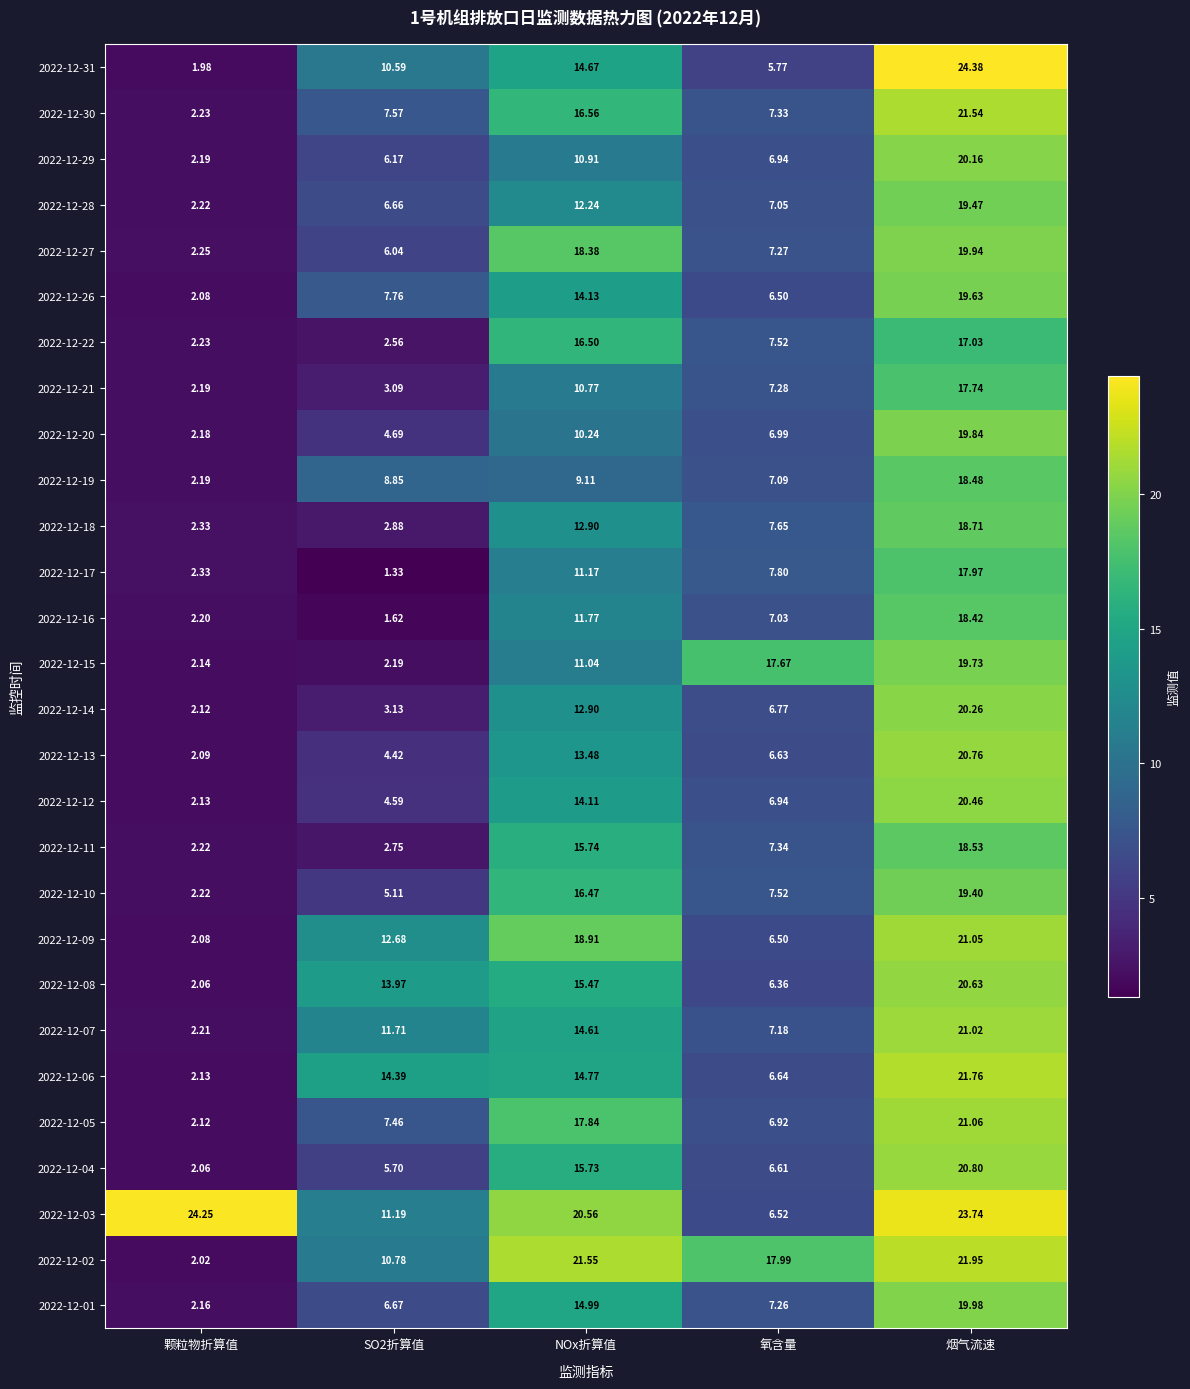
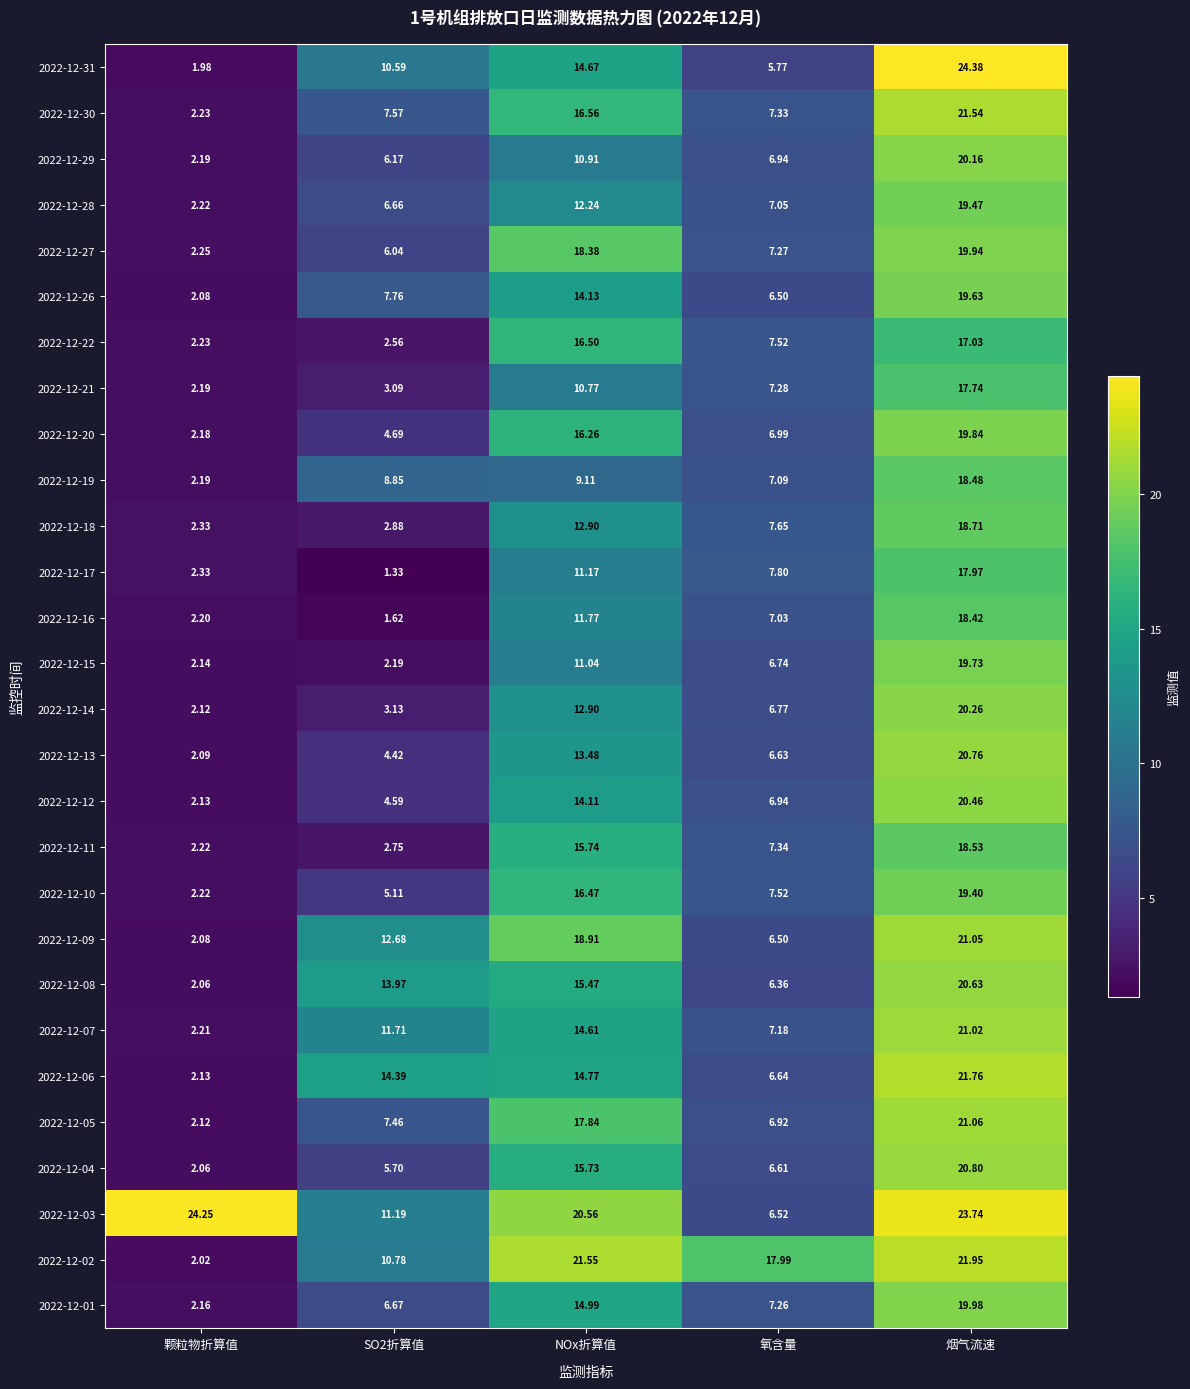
  {
    "2022-12-31": {
      "颗粒物折算值": 1.98,
      "SO2折算值": 10.59,
      "NOx折算值": 14.67,
      "氧含量": 5.77,
      "烟气流速": 24.38
    },
    "2022-12-30": {
      "颗粒物折算值": 2.23,
      "SO2折算值": 7.57,
      "NOx折算值": 16.56,
      "氧含量": 7.33,
      "烟气流速": 21.54
    },
    "2022-12-29": {
      "颗粒物折算值": 2.19,
      "SO2折算值": 6.17,
      "NOx折算值": 10.91,
      "氧含量": 6.94,
      "烟气流速": 20.16
    },
    "2022-12-28": {
      "颗粒物折算值": 2.22,
      "SO2折算值": 6.66,
      "NOx折算值": 12.24,
      "氧含量": 7.05,
      "烟气流速": 19.47
    },
    "2022-12-27": {
      "颗粒物折算值": 2.25,
      "SO2折算值": 6.04,
      "NOx折算值": 18.38,
      "氧含量": 7.27,
      "烟气流速": 19.94
    },
    "2022-12-26": {
      "颗粒物折算值": 2.08,
      "SO2折算值": 7.76,
      "NOx折算值": 14.13,
      "氧含量": 6.50,
      "烟气流速": 19.63
    },
    "2022-12-22": {
      "颗粒物折算值": 2.23,
      "SO2折算值": 2.56,
      "NOx折算值": 16.50,
      "氧含量": 7.52,
      "烟气流速": 17.03
    },
    "2022-12-21": {
      "颗粒物折算值": 2.19,
      "SO2折算值": 3.09,
      "NOx折算值": 10.77,
      "氧含量": 7.28,
      "烟气流速": 17.74
    },
    "2022-12-20": {
      "颗粒物折算值": 2.18,
      "SO2折算值": 4.69,
-     "NOx折算值": 10.24,
+     "NOx折算值": 16.26,
      "氧含量": 6.99,
      "烟气流速": 19.84
    },
    "2022-12-19": {
      "颗粒物折算值": 2.19,
      "SO2折算值": 8.85,
      "NOx折算值": 9.11,
      "氧含量": 7.09,
      "烟气流速": 18.48
    },
    "2022-12-18": {
      "颗粒物折算值": 2.33,
      "SO2折算值": 2.88,
      "NOx折算值": 12.90,
      "氧含量": 7.65,
      "烟气流速": 18.71
    },
    "2022-12-17": {
      "颗粒物折算值": 2.33,
      "SO2折算值": 1.33,
      "NOx折算值": 11.17,
      "氧含量": 7.80,
      "烟气流速": 17.97
    },
    "2022-12-16": {
      "颗粒物折算值": 2.20,
      "SO2折算值": 1.62,
      "NOx折算值": 11.77,
      "氧含量": 7.03,
      "烟气流速": 18.42
    },
    "2022-12-15": {
      "颗粒物折算值": 2.14,
      "SO2折算值": 2.19,
      "NOx折算值": 11.04,
-     "氧含量": 17.67,
+     "氧含量": 6.74,
      "烟气流速": 19.73
    },
    "2022-12-14": {
      "颗粒物折算值": 2.12,
      "SO2折算值": 3.13,
      "NOx折算值": 12.90,
      "氧含量": 6.77,
      "烟气流速": 20.26
    },
    "2022-12-13": {
      "颗粒物折算值": 2.09,
      "SO2折算值": 4.42,
      "NOx折算值": 13.48,
      "氧含量": 6.63,
      "烟气流速": 20.76
    },
    "2022-12-12": {
      "颗粒物折算值": 2.13,
      "SO2折算值": 4.59,
      "NOx折算值": 14.11,
      "氧含量": 6.94,
      "烟气流速": 20.46
    },
    "2022-12-11": {
      "颗粒物折算值": 2.22,
      "SO2折算值": 2.75,
      "NOx折算值": 15.74,
      "氧含量": 7.34,
      "烟气流速": 18.53
    },
    "2022-12-10": {
      "颗粒物折算值": 2.22,
      "SO2折算值": 5.11,
      "NOx折算值": 16.47,
      "氧含量": 7.52,
      "烟气流速": 19.40
    },
    "2022-12-09": {
      "颗粒物折算值": 2.08,
      "SO2折算值": 12.68,
      "NOx折算值": 18.91,
      "氧含量": 6.50,
      "烟气流速": 21.05
    },
    "2022-12-08": {
      "颗粒物折算值": 2.06,
      "SO2折算值": 13.97,
      "NOx折算值": 15.47,
      "氧含量": 6.36,
      "烟气流速": 20.63
    },
    "2022-12-07": {
      "颗粒物折算值": 2.21,
      "SO2折算值": 11.71,
      "NOx折算值": 14.61,
      "氧含量": 7.18,
      "烟气流速": 21.02
    },
    "2022-12-06": {
      "颗粒物折算值": 2.13,
      "SO2折算值": 14.39,
      "NOx折算值": 14.77,
      "氧含量": 6.64,
      "烟气流速": 21.76
    },
    "2022-12-05": {
      "颗粒物折算值": 2.12,
      "SO2折算值": 7.46,
      "NOx折算值": 17.84,
      "氧含量": 6.92,
      "烟气流速": 21.06
    },
    "2022-12-04": {
      "颗粒物折算值": 2.06,
      "SO2折算值": 5.70,
      "NOx折算值": 15.73,
      "氧含量": 6.61,
      "烟气流速": 20.80
    },
    "2022-12-03": {
      "颗粒物折算值": 24.25,
      "SO2折算值": 11.19,
      "NOx折算值": 20.56,
      "氧含量": 6.52,
      "烟气流速": 23.74
    },
    "2022-12-02": {
      "颗粒物折算值": 2.02,
      "SO2折算值": 10.78,
      "NOx折算值": 21.55,
      "氧含量": 17.99,
      "烟气流速": 21.95
    },
    "2022-12-01": {
      "颗粒物折算值": 2.16,
      "SO2折算值": 6.67,
      "NOx折算值": 14.99,
      "氧含量": 7.26,
      "烟气流速": 19.98
    }
  }
